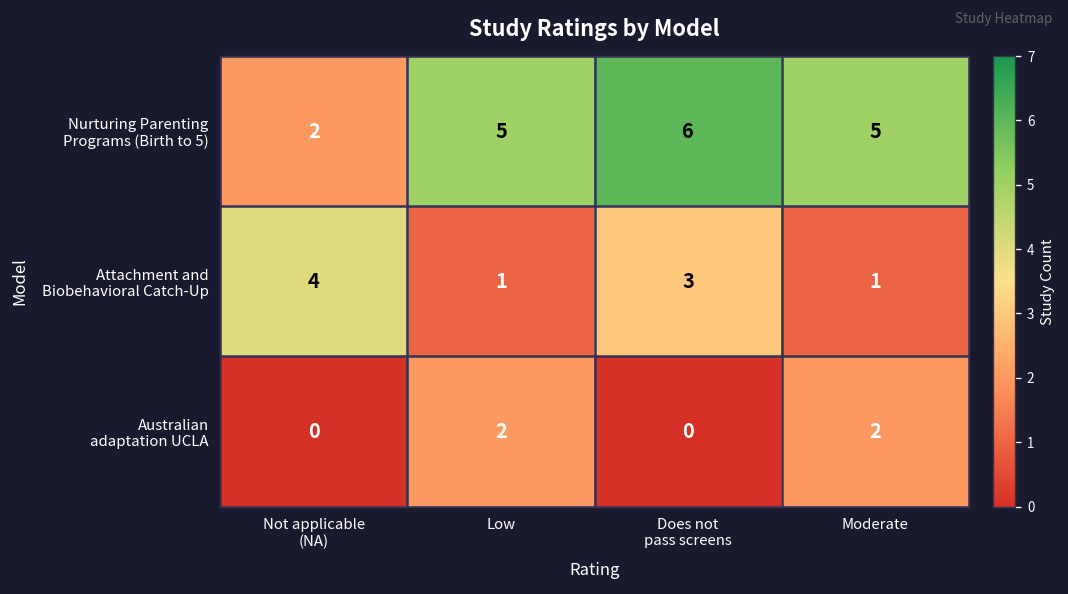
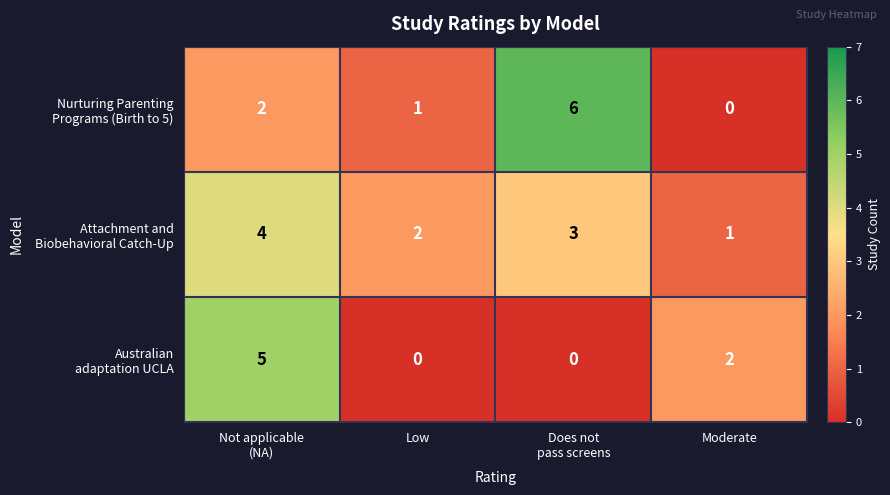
  {
    "Nurturing Parenting Programs (Birth to 5)": {
      "Not applicable (NA)": 2,
-     "Low": 5,
+     "Low": 1,
      "Does not pass screens": 6,
-     "Moderate": 5
+     "Moderate": 0
    },
    "Attachment and Biobehavioral Catch-Up": {
      "Not applicable (NA)": 4,
-     "Low": 1,
+     "Low": 2,
      "Does not pass screens": 3,
      "Moderate": 1
    },
    "Australian adaptation UCLA": {
-     "Not applicable (NA)": 0,
-     "Low": 2,
+     "Not applicable (NA)": 5,
+     "Low": 0,
      "Does not pass screens": 0,
      "Moderate": 2
    }
  }
